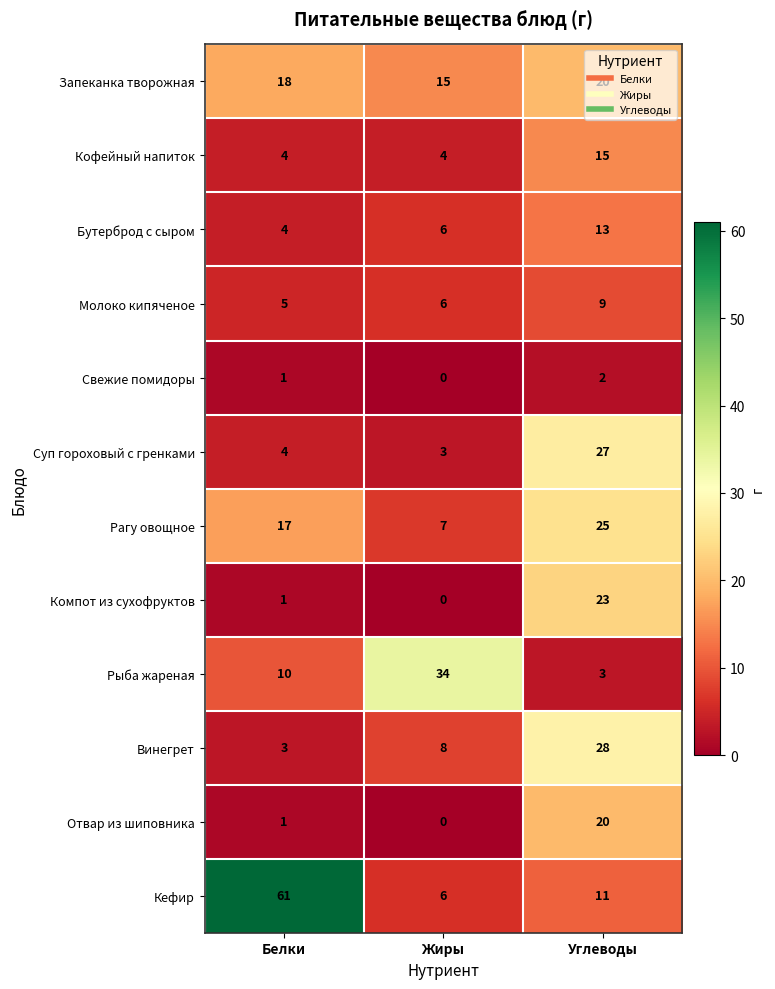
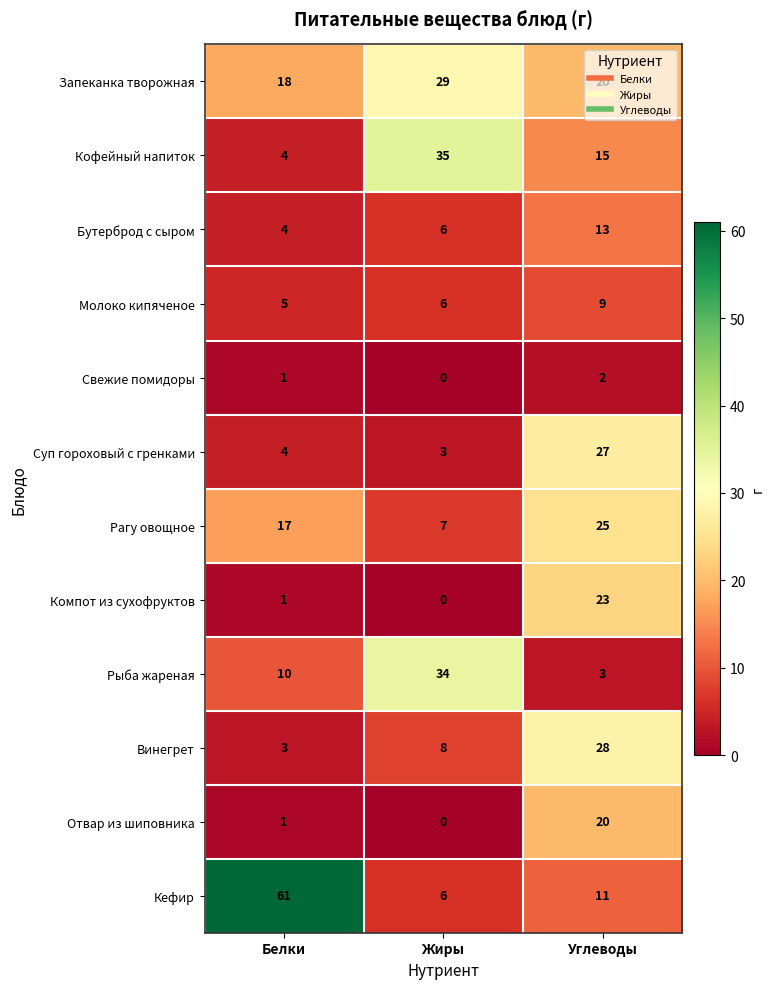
  {
    "Запеканка творожная": {
      "Белки": 18,
-     "Жиры": 15
+     "Жиры": 29
    },
    "Кофейный напиток": {
      "Белки": 4,
-     "Жиры": 4,
+     "Жиры": 35,
      "Углеводы": 15
    },
    "Бутерброд с сыром": {
      "Белки": 4,
      "Жиры": 6,
      "Углеводы": 13
    },
    "Молоко кипяченое": {
      "Белки": 5,
      "Жиры": 6,
      "Углеводы": 9
    },
    "Свежие помидоры": {
      "Белки": 1,
      "Жиры": 0,
      "Углеводы": 2
    },
    "Суп гороховый с гренками": {
      "Белки": 4,
      "Жиры": 3,
      "Углеводы": 27
    },
    "Рагу овощное": {
      "Белки": 17,
      "Жиры": 7,
      "Углеводы": 25
    },
    "Компот из сухофруктов": {
      "Белки": 1,
      "Жиры": 0,
      "Углеводы": 23
    },
    "Рыба жареная": {
      "Белки": 10,
      "Жиры": 34,
      "Углеводы": 3
    },
    "Винегрет": {
      "Белки": 3,
      "Жиры": 8,
      "Углеводы": 28
    },
    "Отвар из шиповника": {
      "Белки": 1,
      "Жиры": 0,
      "Углеводы": 20
    },
    "Кефир": {
      "Белки": 61,
      "Жиры": 6,
      "Углеводы": 11
    }
  }
